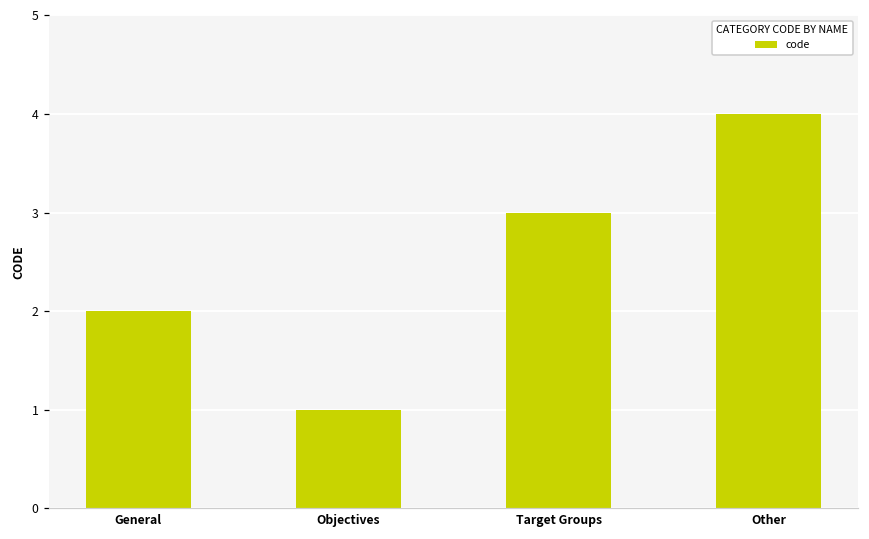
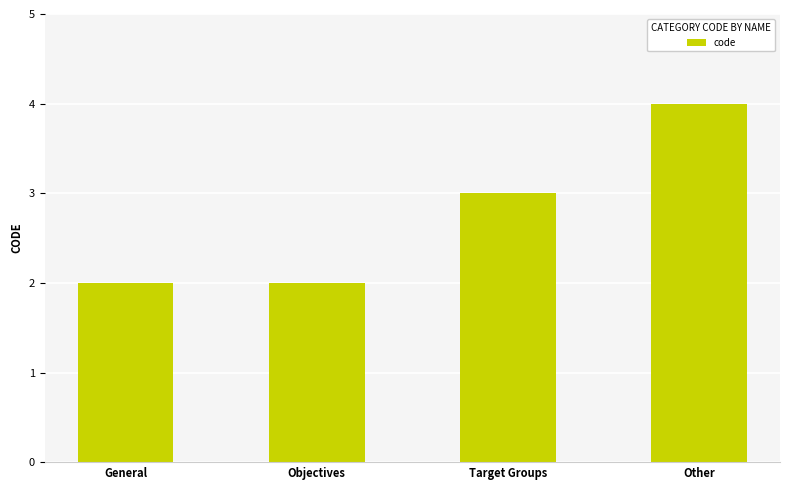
  {
    "General": 2,
-   "Objectives": 1,
+   "Objectives": 2,
    "Target Groups": 3,
    "Other": 4
  }
